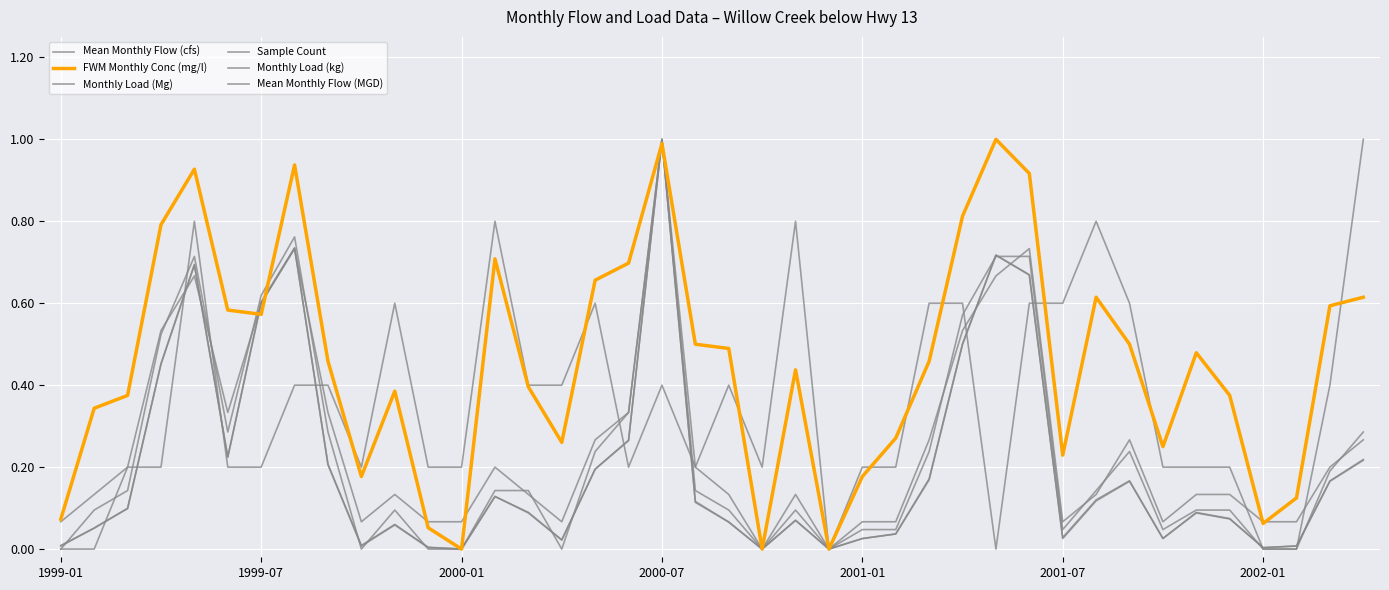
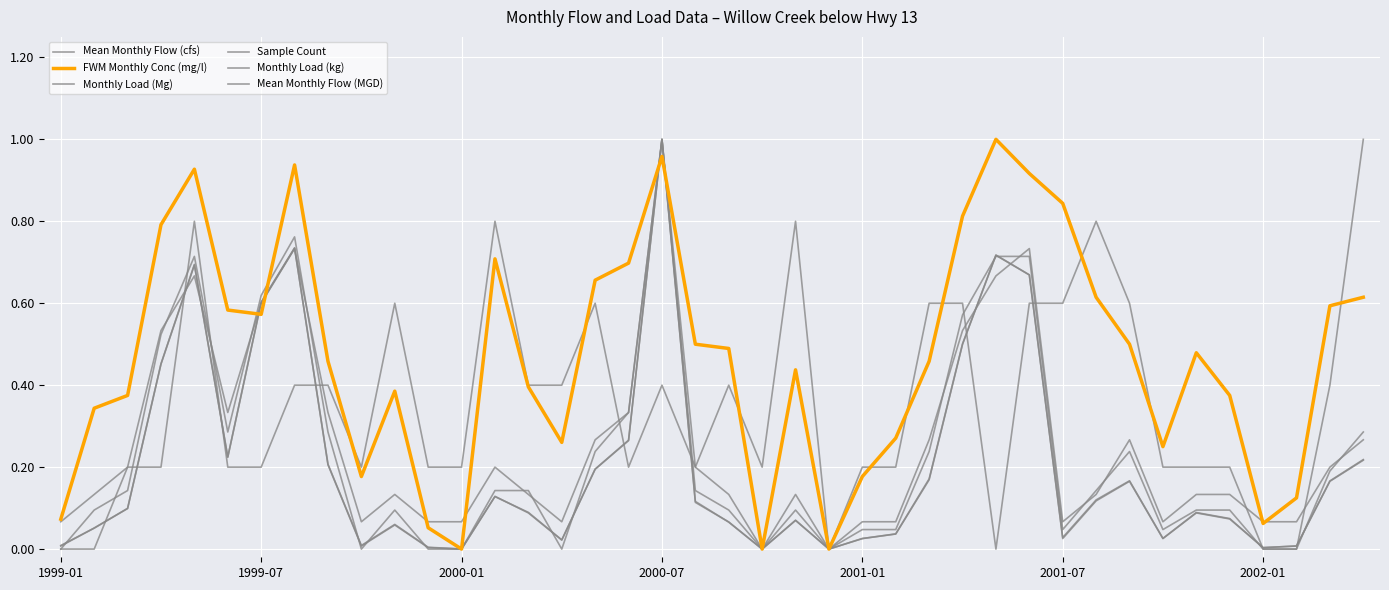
  {
    "FWM Monthly Conc (mg/l)": {
      "1999-01": 0.07,
      "1999-07": 0.57,
-     "2000-07": 0.99,
+     "2000-07": 0.96,
      "2001-01": 0.18,
-     "2001-07": 0.23
+     "2001-07": 0.84
    }
  }
